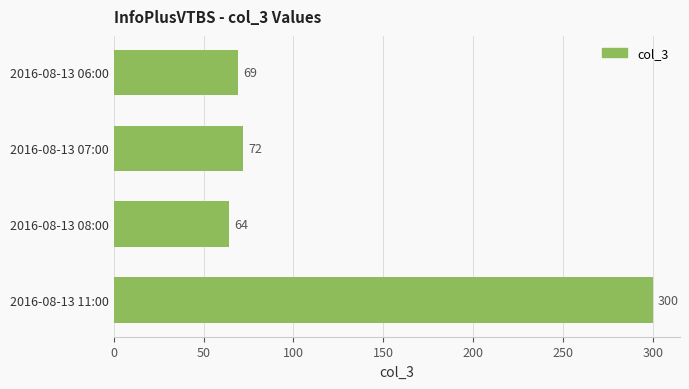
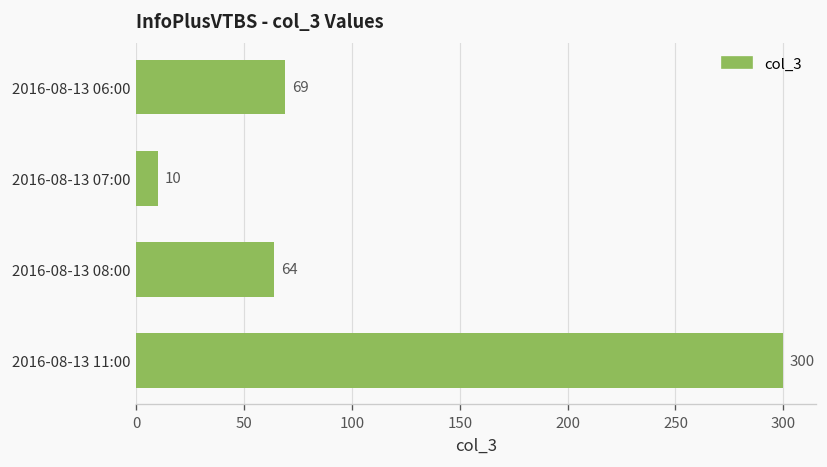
  {
    "2016-08-13 06:00": 69,
-   "2016-08-13 07:00": 72,
+   "2016-08-13 07:00": 10,
    "2016-08-13 08:00": 64,
    "2016-08-13 11:00": 300
  }
